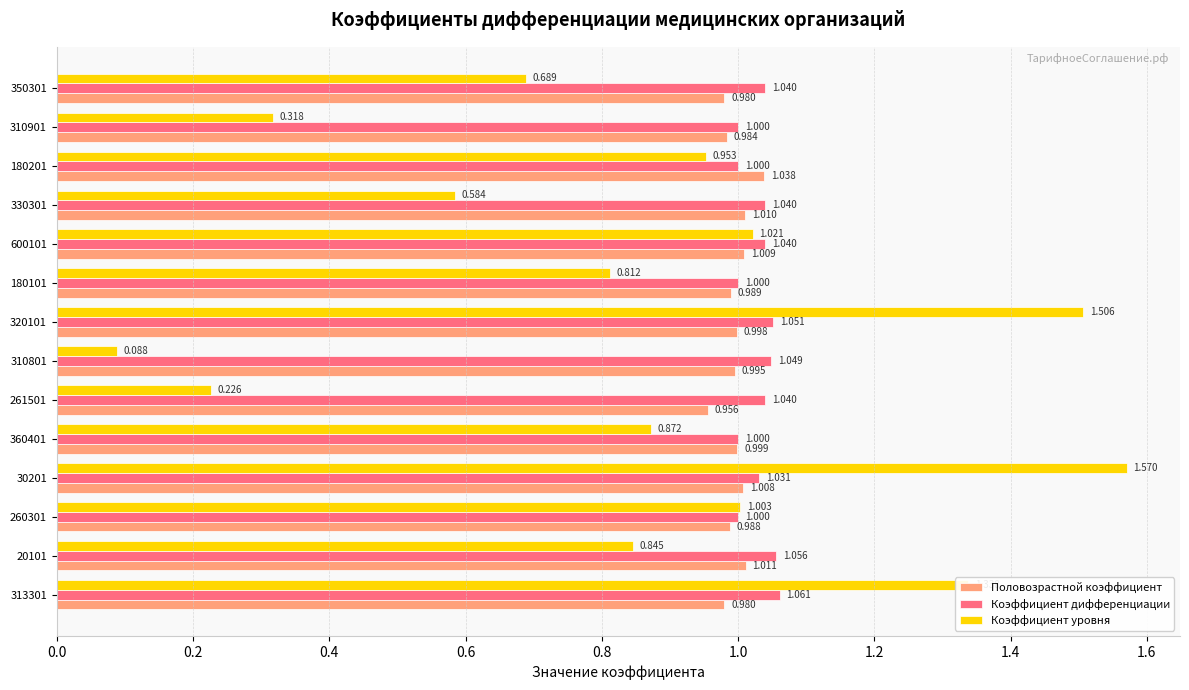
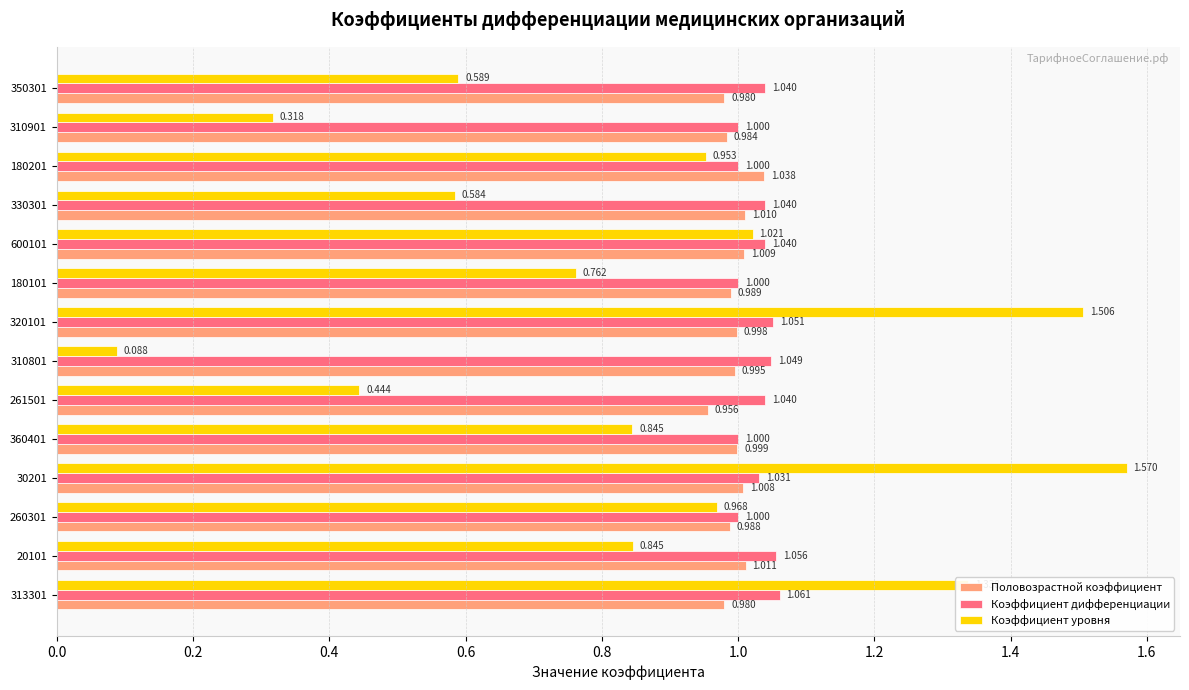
  {
    "Коэффициент уровня": {
-     "350301": 0.689,
+     "350301": 0.589,
      "310901": 0.318,
      "180201": 0.953,
      "330301": 0.584,
      "600101": 1.021,
-     "180101": 0.812,
+     "180101": 0.762,
      "320101": 1.506,
      "310801": 0.088,
-     "261501": 0.226,
-     "360401": 0.872,
+     "261501": 0.444,
+     "360401": 0.845,
      "30201": 1.570,
-     "260301": 1.003,
+     "260301": 0.968,
      "20101": 0.845
    }
  }
